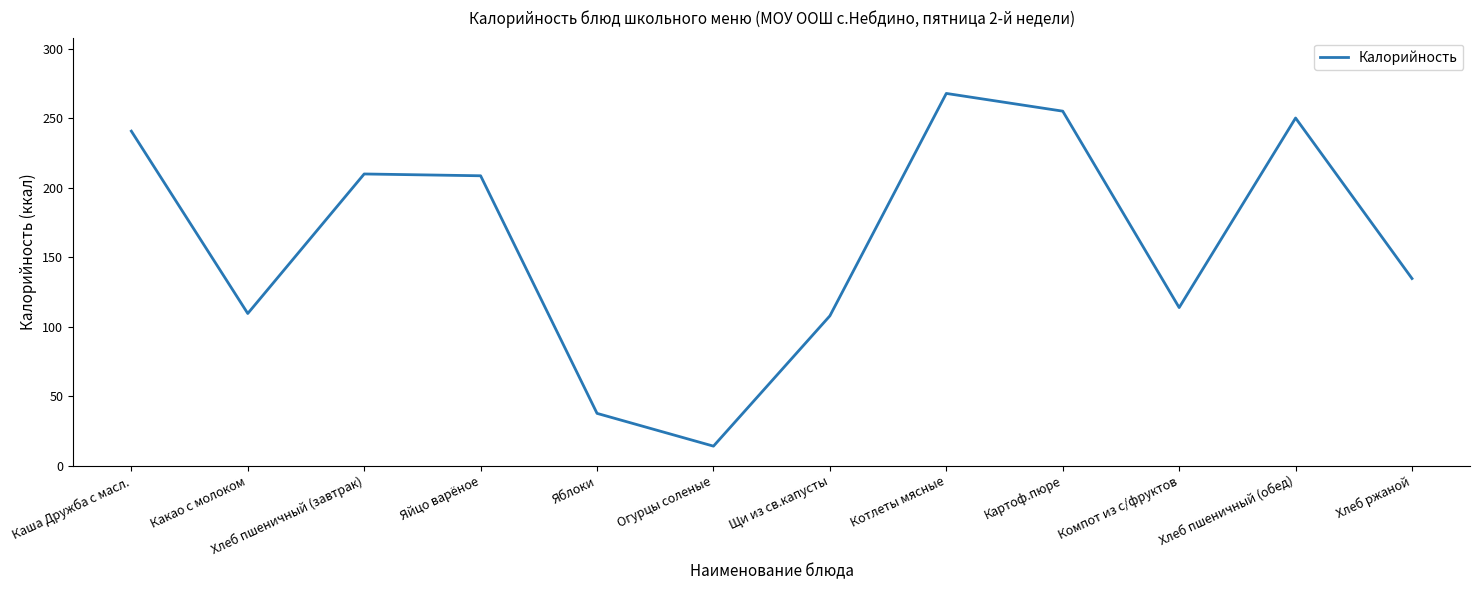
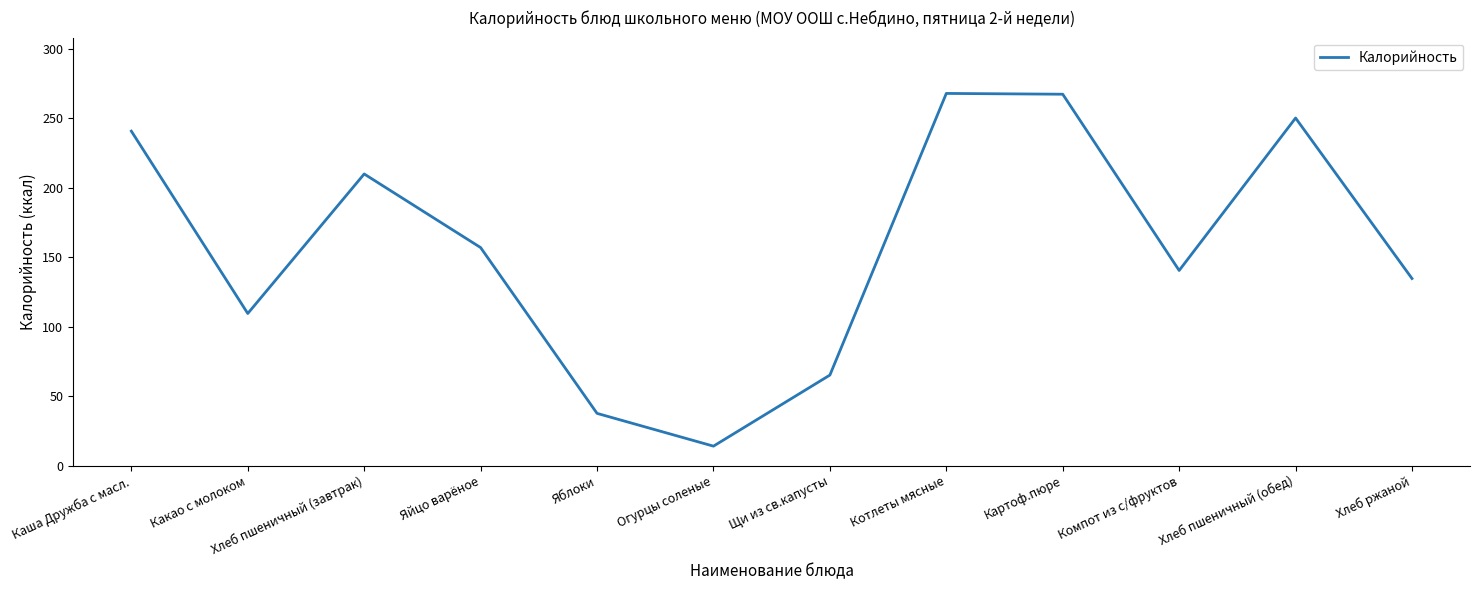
  {
    "Каша Дружба с масл.": 241,
    "Какао с молоком": 110,
    "Хлеб пшеничный (завтрак)": 210,
-   "Яйцо варёное": 209,
+   "Яйцо варёное": 157,
    "Яблоки": 38,
    "Огурцы соленые": 14,
-   "Щи из св.капусты": 108,
+   "Щи из св.капусты": 65,
    "Котлеты мясные": 268,
-   "Картоф.пюре": 255,
-   "Компот из с/фруктов": 114,
+   "Картоф.пюре": 267,
+   "Компот из с/фруктов": 141,
    "Хлеб пшеничный (обед)": 250,
    "Хлеб ржаной": 135
  }
